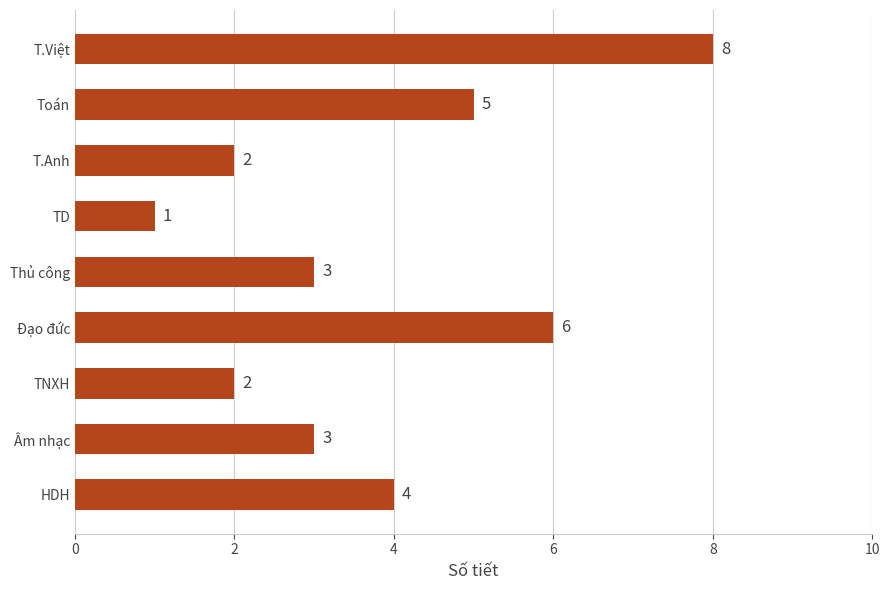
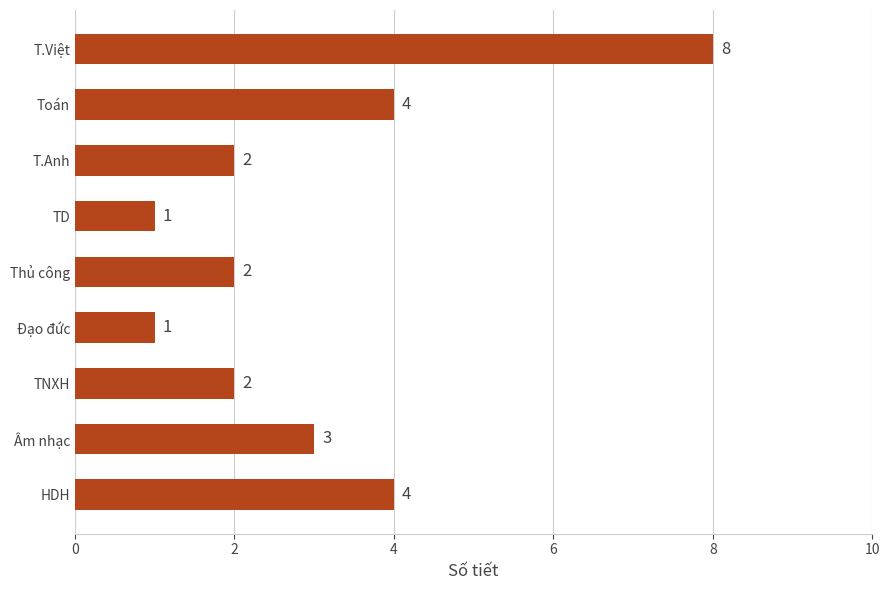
  {
    "T.Việt": 8,
-   "Toán": 5,
+   "Toán": 4,
    "T.Anh": 2,
    "TD": 1,
-   "Thủ công": 3,
-   "Đạo đức": 6,
+   "Thủ công": 2,
+   "Đạo đức": 1,
    "TNXH": 2,
    "Âm nhạc": 3,
    "HDH": 4
  }
